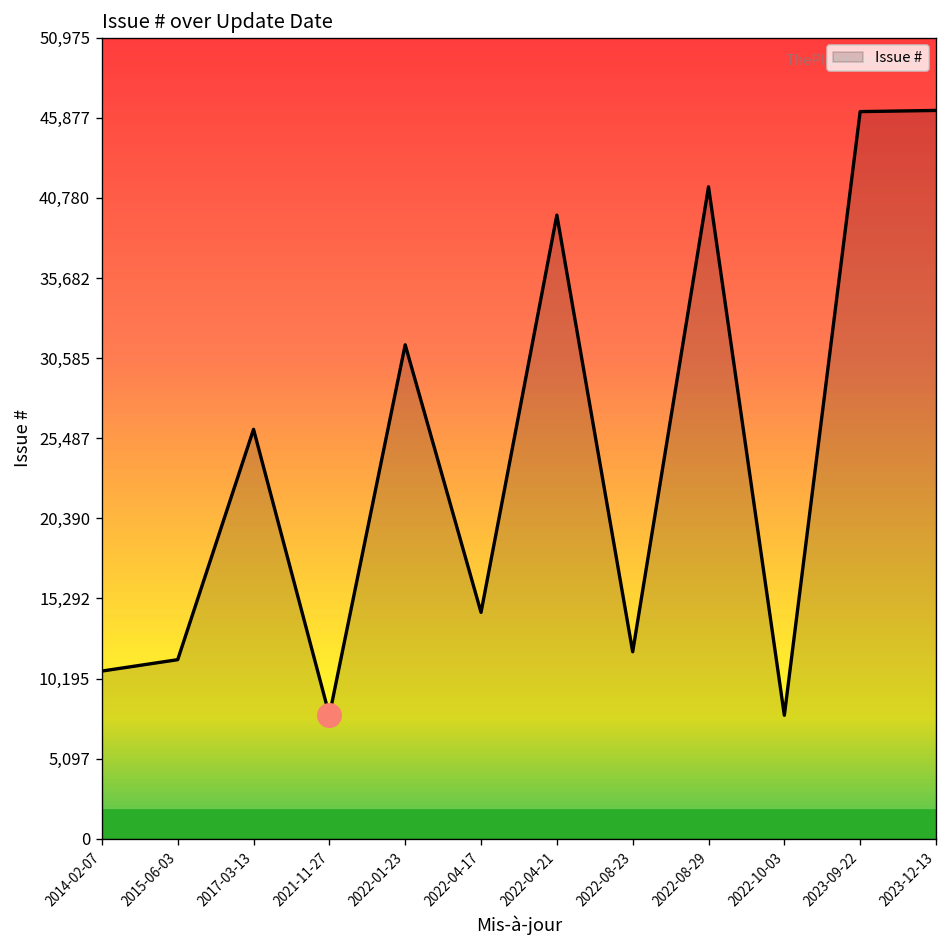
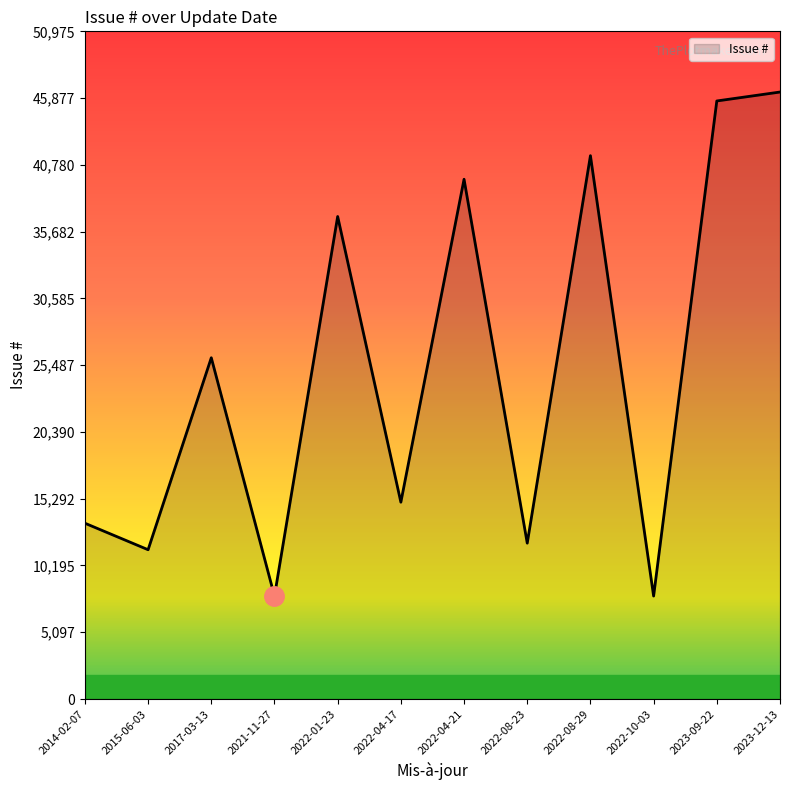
  {
    "Issue #": {
-     "2014-02-07": "10,700",
+     "2014-02-07": "13,400",
      "2015-06-03": "11,400",
      "2017-03-13": "26,100",
-     "2022-01-23": "31,400",
-     "2022-04-17": "14,400",
+     "2022-01-23": "36,800",
+     "2022-04-17": "15,000",
      "2022-04-21": "39,700",
      "2022-08-23": "11,900",
      "2022-08-29": "41,500",
      "2022-10-03": "7,900",
-     "2023-09-22": "46,300",
+     "2023-09-22": "45,700",
      "2023-12-13": "46,300"
    }
  }
